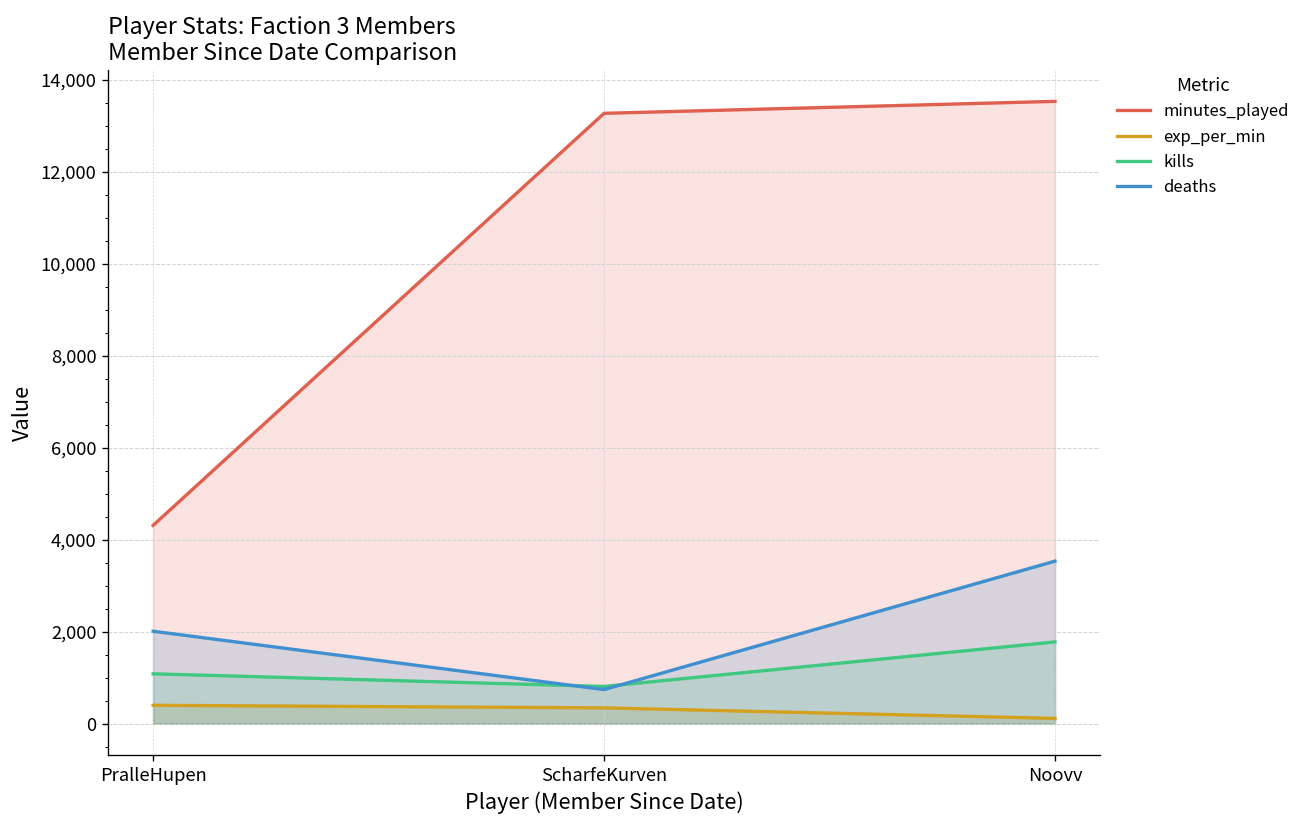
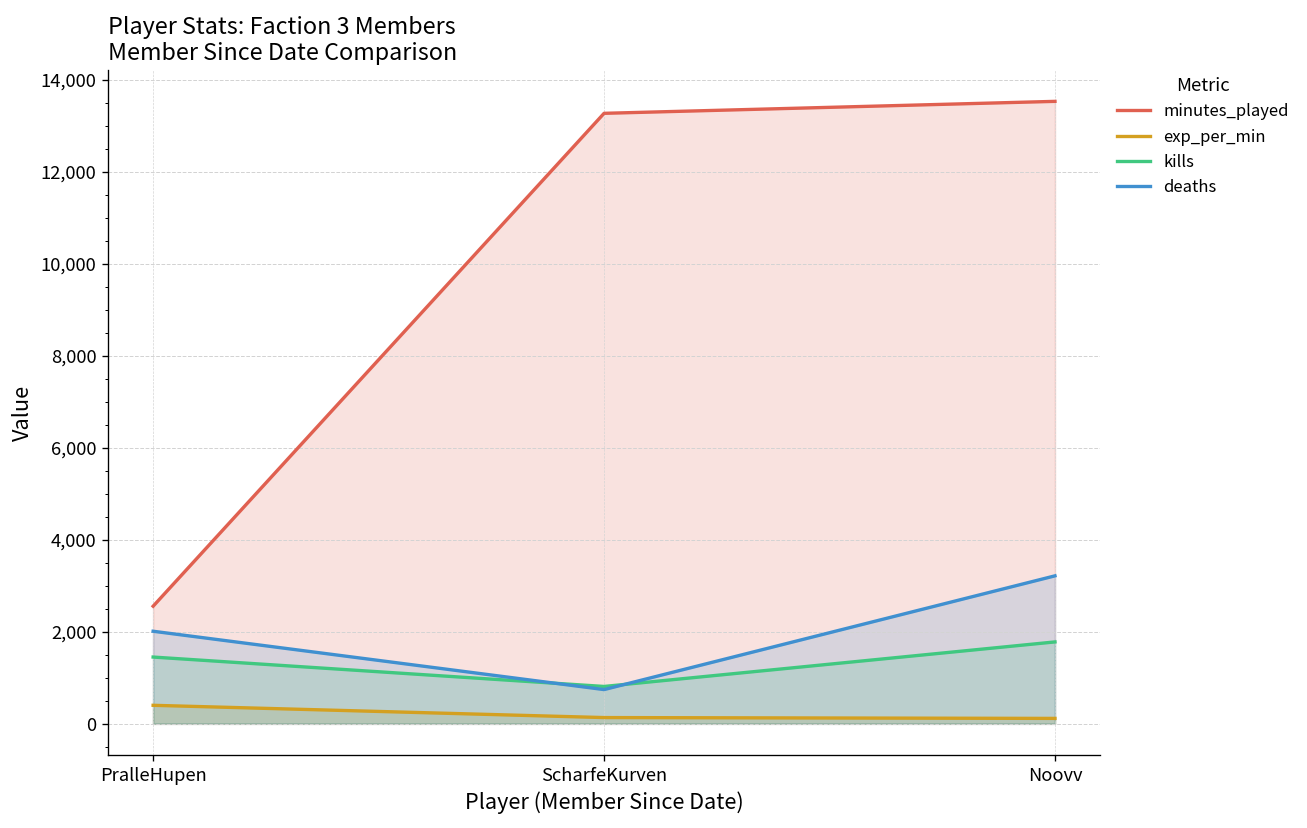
  {
    "minutes_played": {
-     "PralleHupen": "4,300",
+     "PralleHupen": "2,600",
      "ScharfeKurven": "13,300",
      "Noovv": "13,500"
    },
    "exp_per_min": {
      "PralleHupen": "400",
-     "ScharfeKurven": "300",
+     "ScharfeKurven": "100",
      "Noovv": "100"
    },
    "kills": {
-     "PralleHupen": "1,100",
+     "PralleHupen": "1,400",
      "ScharfeKurven": "800",
      "Noovv": "1,800"
    },
    "deaths": {
      "PralleHupen": "2,000",
      "ScharfeKurven": "700",
-     "Noovv": "3,500"
+     "Noovv": "3,200"
    }
  }
